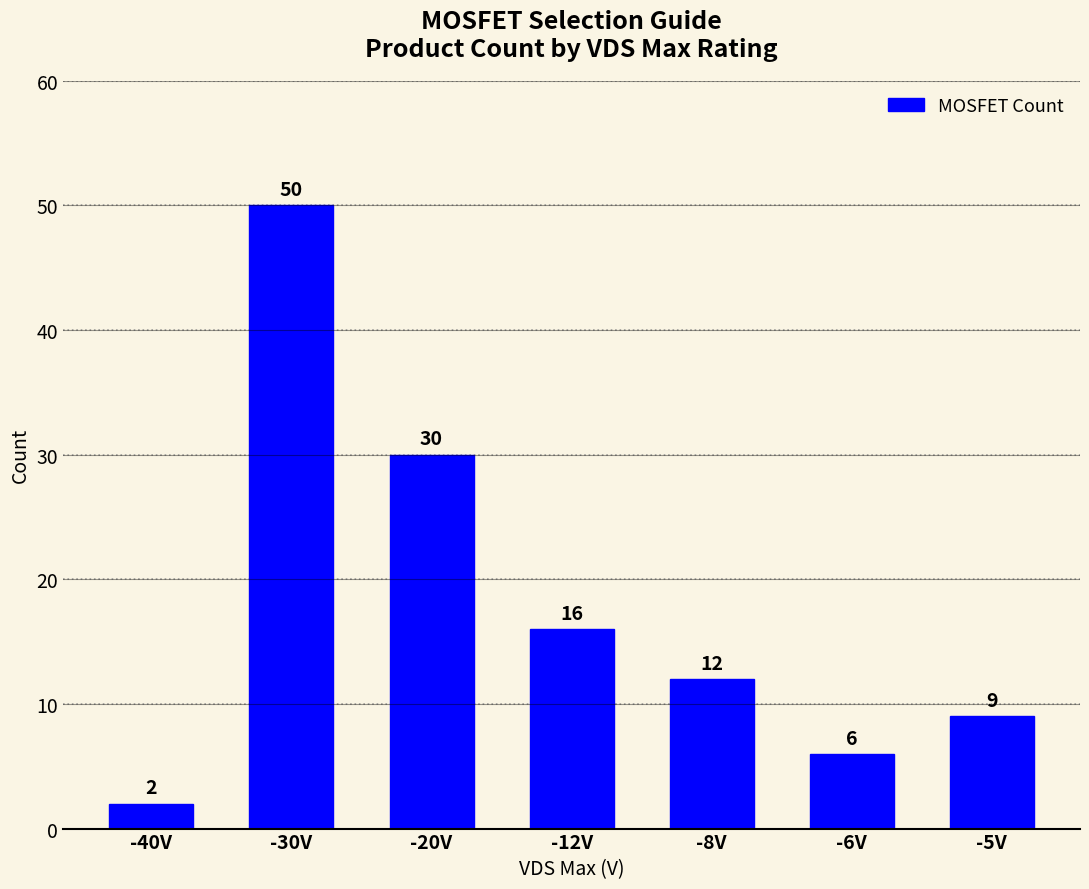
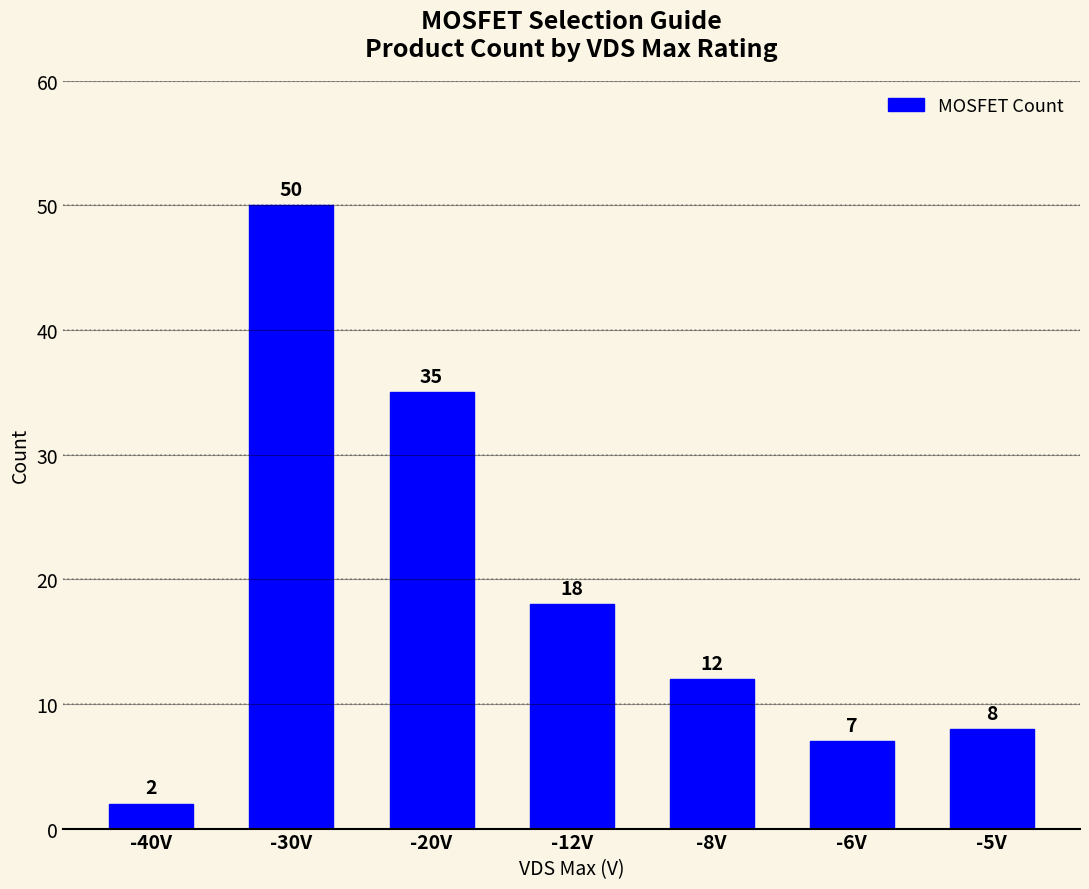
  {
    "-40V": 2,
    "-30V": 50,
-   "-20V": 30,
-   "-12V": 16,
+   "-20V": 35,
+   "-12V": 18,
    "-8V": 12,
-   "-6V": 6,
-   "-5V": 9
+   "-6V": 7,
+   "-5V": 8
  }
